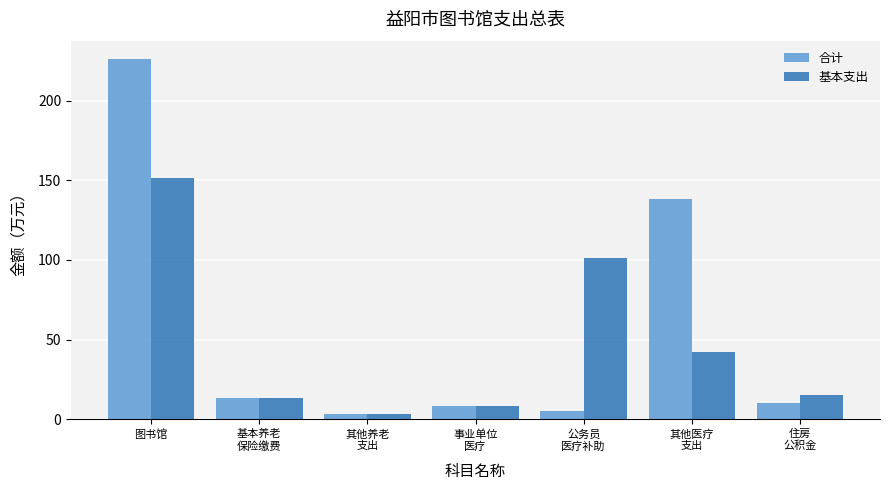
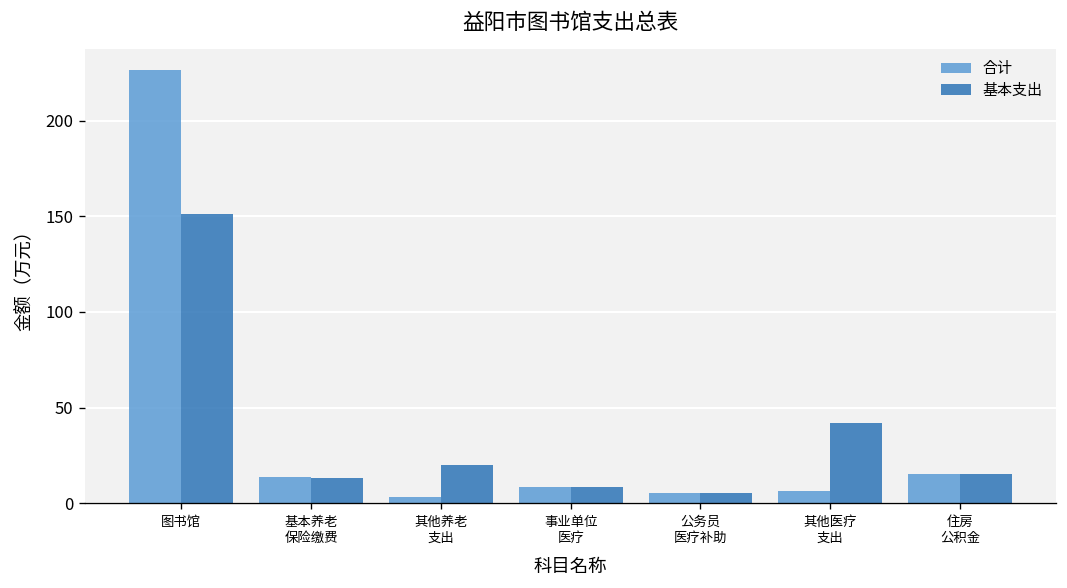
  {
    "合计": {
      "图书馆": 226,
      "基本养老 保险缴费": 13,
      "其他养老 支出": 3,
      "事业单位 医疗": 9,
      "公务员 医疗补助": 5,
-     "其他医疗 支出": 139,
-     "住房 公积金": 10
+     "其他医疗 支出": 6,
+     "住房 公积金": 15
    },
    "基本支出": {
      "图书馆": 151,
      "基本养老 保险缴费": 13,
-     "其他养老 支出": 3,
+     "其他养老 支出": 20,
      "事业单位 医疗": 9,
-     "公务员 医疗补助": 101,
+     "公务员 医疗补助": 5,
      "其他医疗 支出": 42,
      "住房 公积金": 15
    }
  }
